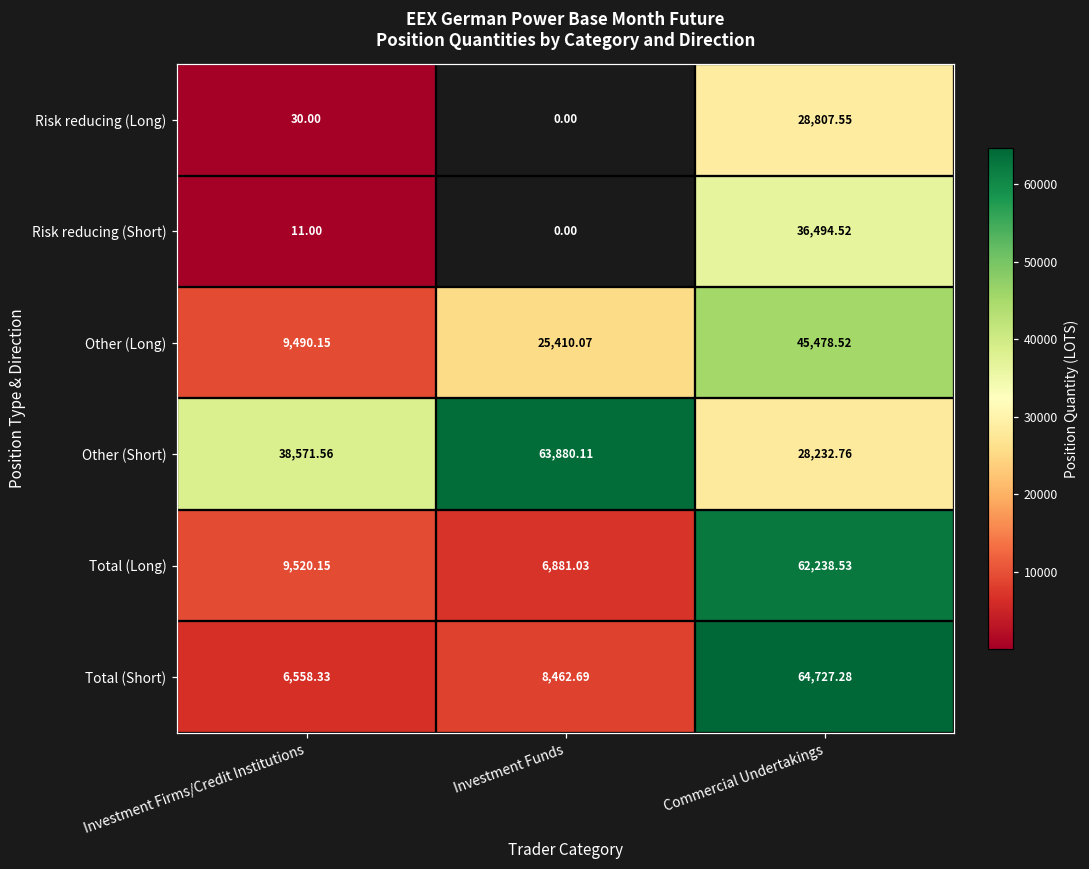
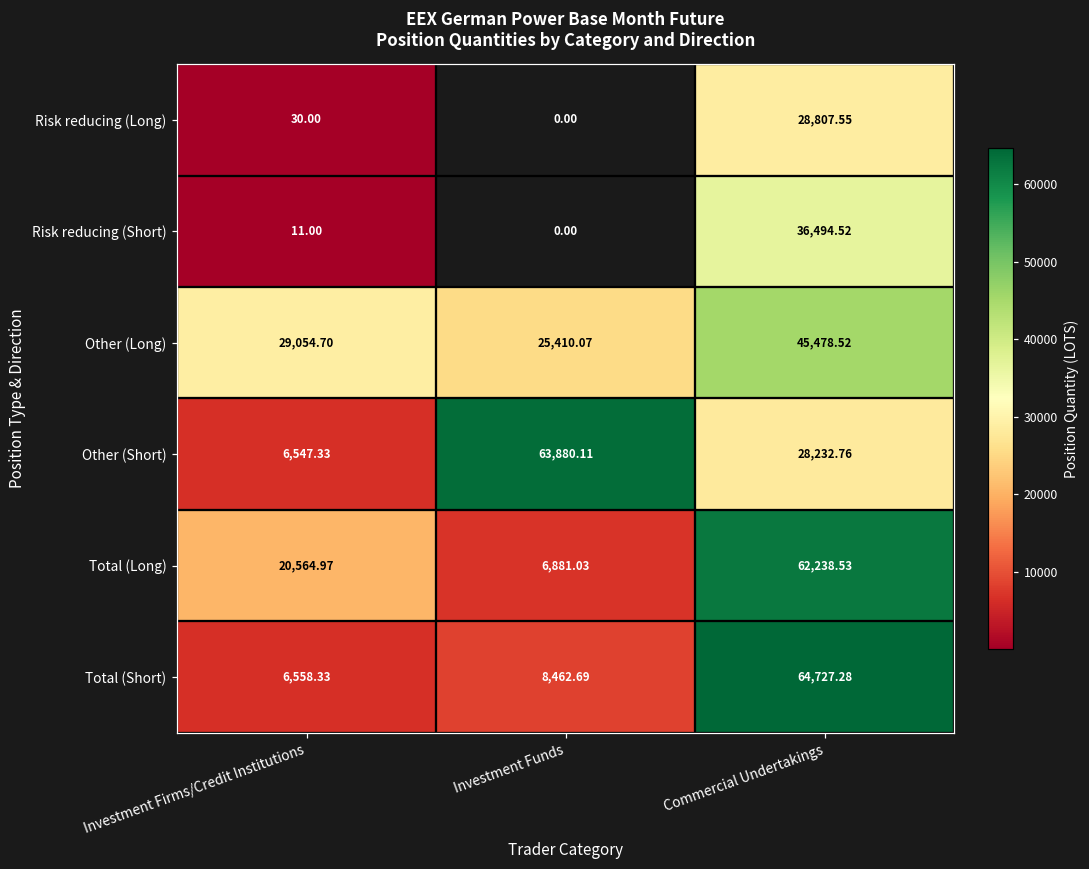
  {
    "Risk reducing (Long)": {
      "Investment Firms/Credit Institutions": "30.00",
      "Commercial Undertakings": "28,807.55"
    },
    "Risk reducing (Short)": {
      "Investment Firms/Credit Institutions": "11.00",
      "Commercial Undertakings": "36,494.52"
    },
    "Other (Long)": {
-     "Investment Firms/Credit Institutions": "9,490.15",
+     "Investment Firms/Credit Institutions": "29,054.70",
      "Investment Funds": "25,410.07",
      "Commercial Undertakings": "45,478.52"
    },
    "Other (Short)": {
-     "Investment Firms/Credit Institutions": "38,571.56",
+     "Investment Firms/Credit Institutions": "6,547.33",
      "Investment Funds": "63,880.11",
      "Commercial Undertakings": "28,232.76"
    },
    "Total (Long)": {
-     "Investment Firms/Credit Institutions": "9,520.15",
+     "Investment Firms/Credit Institutions": "20,564.97",
      "Investment Funds": "6,881.03",
      "Commercial Undertakings": "62,238.53"
    },
    "Total (Short)": {
      "Investment Firms/Credit Institutions": "6,558.33",
      "Investment Funds": "8,462.69",
      "Commercial Undertakings": "64,727.28"
    }
  }
